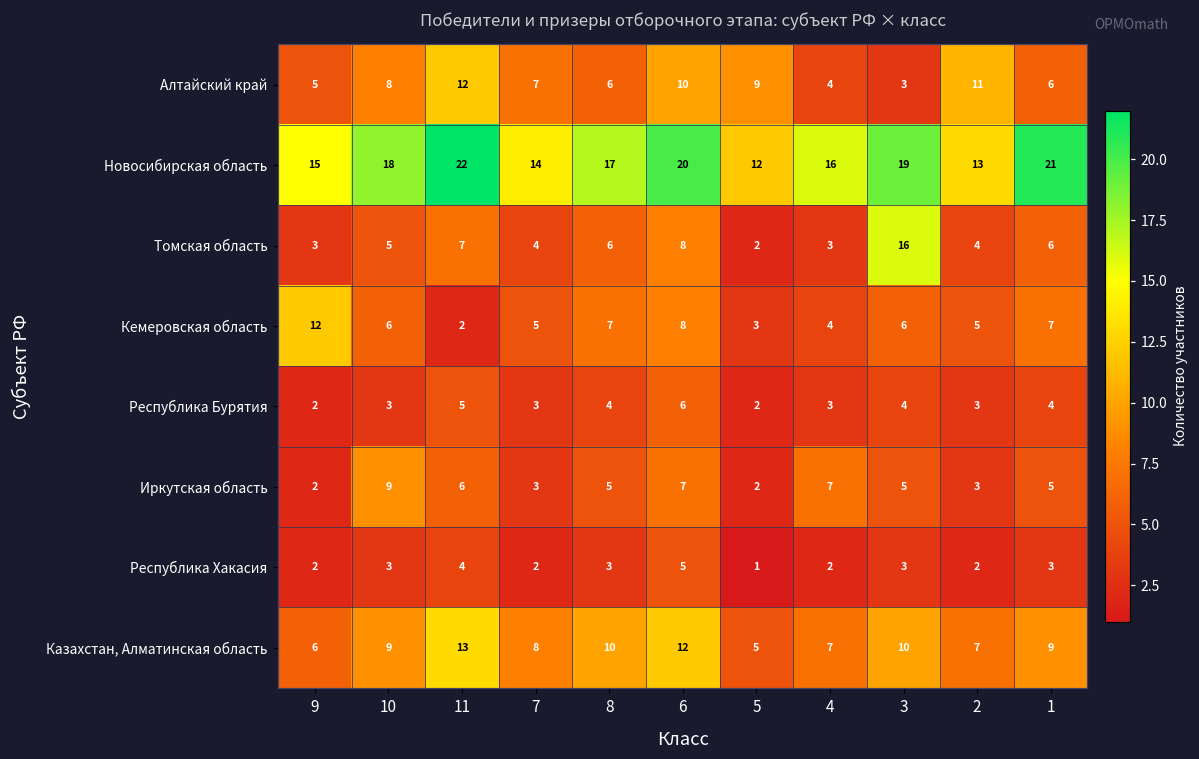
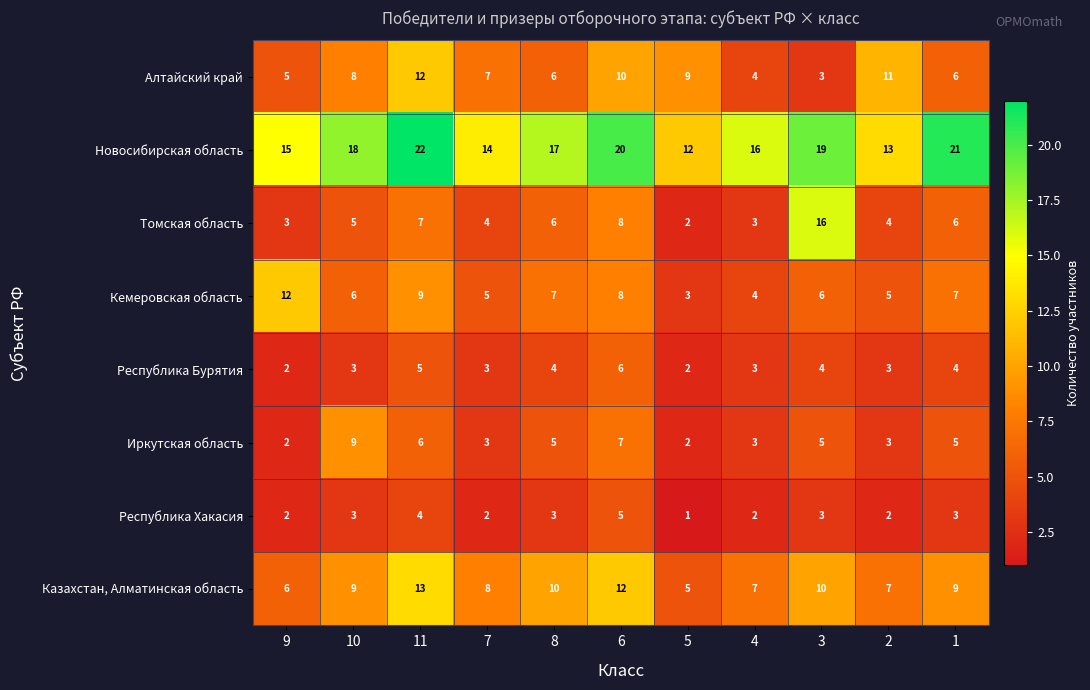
  {
    "Алтайский край": {
      "9": 5,
      "10": 8,
      "11": 12,
      "7": 7,
      "8": 6,
      "6": 10,
      "5": 9,
      "4": 4,
      "3": 3,
      "2": 11,
      "1": 6
    },
    "Новосибирская область": {
      "9": 15,
      "10": 18,
      "11": 22,
      "7": 14,
      "8": 17,
      "6": 20,
      "5": 12,
      "4": 16,
      "3": 19,
      "2": 13,
      "1": 21
    },
    "Томская область": {
      "9": 3,
      "10": 5,
      "11": 7,
      "7": 4,
      "8": 6,
      "6": 8,
      "5": 2,
      "4": 3,
      "3": 16,
      "2": 4,
      "1": 6
    },
    "Кемеровская область": {
      "9": 12,
      "10": 6,
-     "11": 2,
+     "11": 9,
      "7": 5,
      "8": 7,
      "6": 8,
      "5": 3,
      "4": 4,
      "3": 6,
      "2": 5,
      "1": 7
    },
    "Республика Бурятия": {
      "9": 2,
      "10": 3,
      "11": 5,
      "7": 3,
      "8": 4,
      "6": 6,
      "5": 2,
      "4": 3,
      "3": 4,
      "2": 3,
      "1": 4
    },
    "Иркутская область": {
      "9": 2,
      "10": 9,
      "11": 6,
      "7": 3,
      "8": 5,
      "6": 7,
      "5": 2,
-     "4": 7,
+     "4": 3,
      "3": 5,
      "2": 3,
      "1": 5
    },
    "Республика Хакасия": {
      "9": 2,
      "10": 3,
      "11": 4,
      "7": 2,
      "8": 3,
      "6": 5,
      "5": 1,
      "4": 2,
      "3": 3,
      "2": 2,
      "1": 3
    },
    "Казахстан, Алматинская область": {
      "9": 6,
      "10": 9,
      "11": 13,
      "7": 8,
      "8": 10,
      "6": 12,
      "5": 5,
      "4": 7,
      "3": 10,
      "2": 7,
      "1": 9
    }
  }
